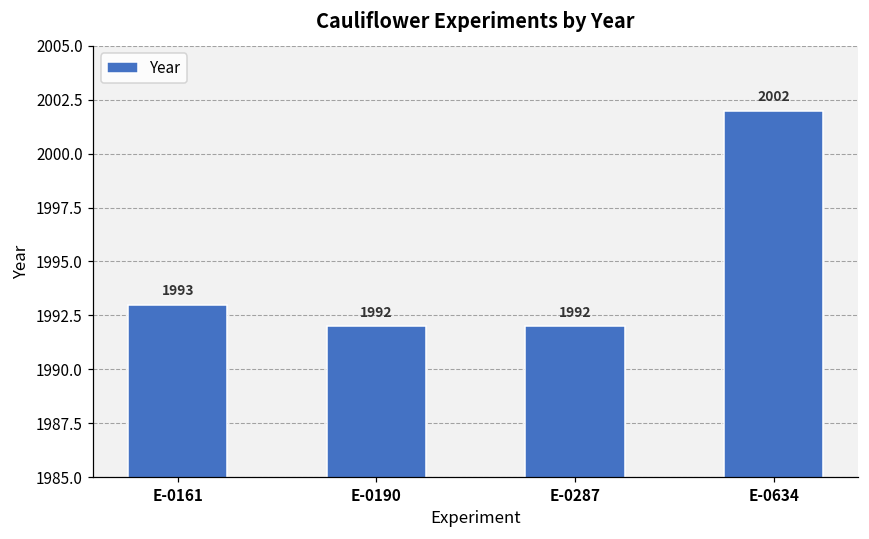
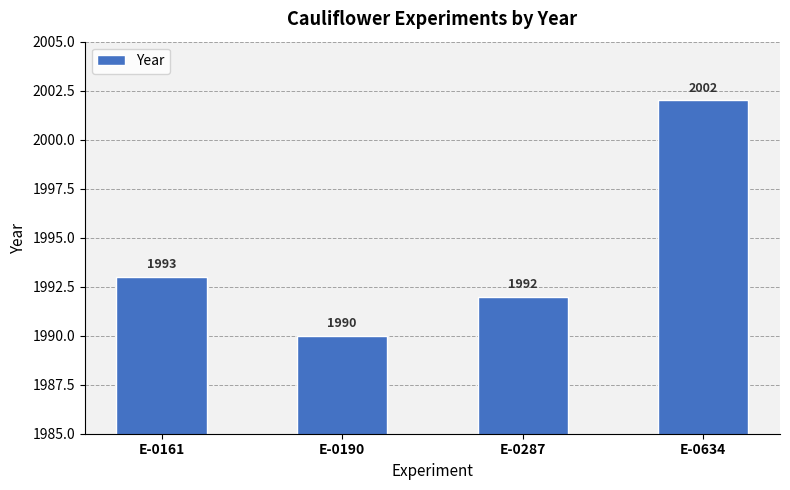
  {
    "E-0161": 1993,
-   "E-0190": 1992,
+   "E-0190": 1990,
    "E-0287": 1992,
    "E-0634": 2002
  }
